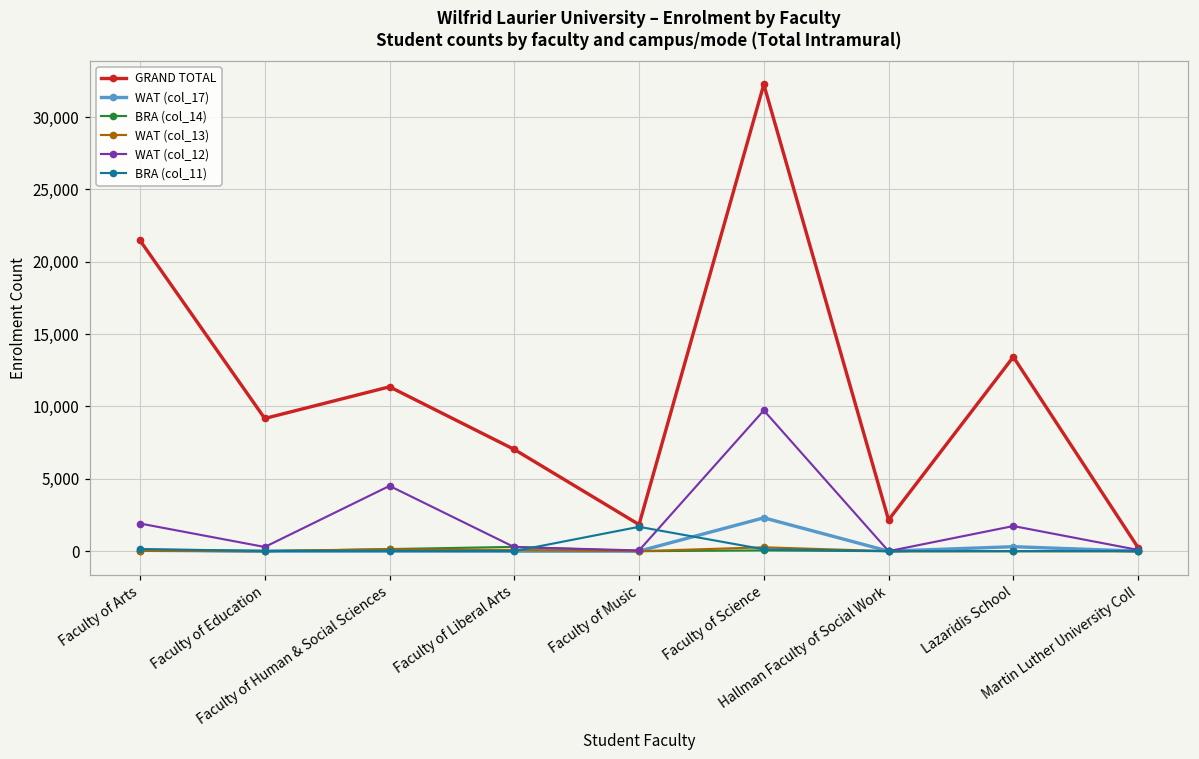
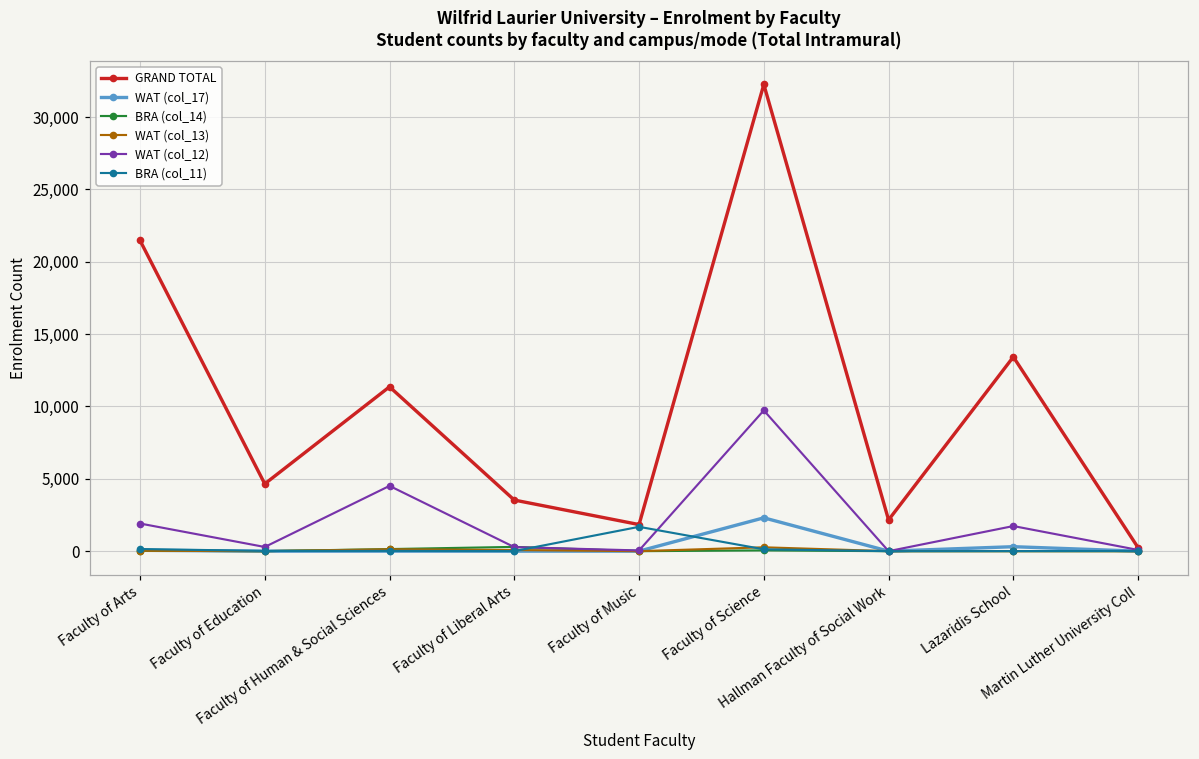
  {
    "GRAND TOTAL": {
      "Faculty of Arts": "21,500",
-     "Faculty of Education": "9,200",
+     "Faculty of Education": "4,700",
      "Faculty of Human & Social Sciences": "11,400",
-     "Faculty of Liberal Arts": "7,000",
+     "Faculty of Liberal Arts": "3,500",
      "Faculty of Science": "32,200",
      "Hallman Faculty of Social Work": "2,200",
      "Lazaridis School": "13,400"
    },
    "WAT (col_17)": {
      "Faculty of Science": "2,300",
      "Lazaridis School": "300"
    },
    "WAT (col_12)": {
      "Faculty of Arts": "1,900",
      "Faculty of Education": "300",
      "Faculty of Human & Social Sciences": "4,500",
      "Faculty of Science": "9,700",
      "Lazaridis School": "1,700"
    }
  }
